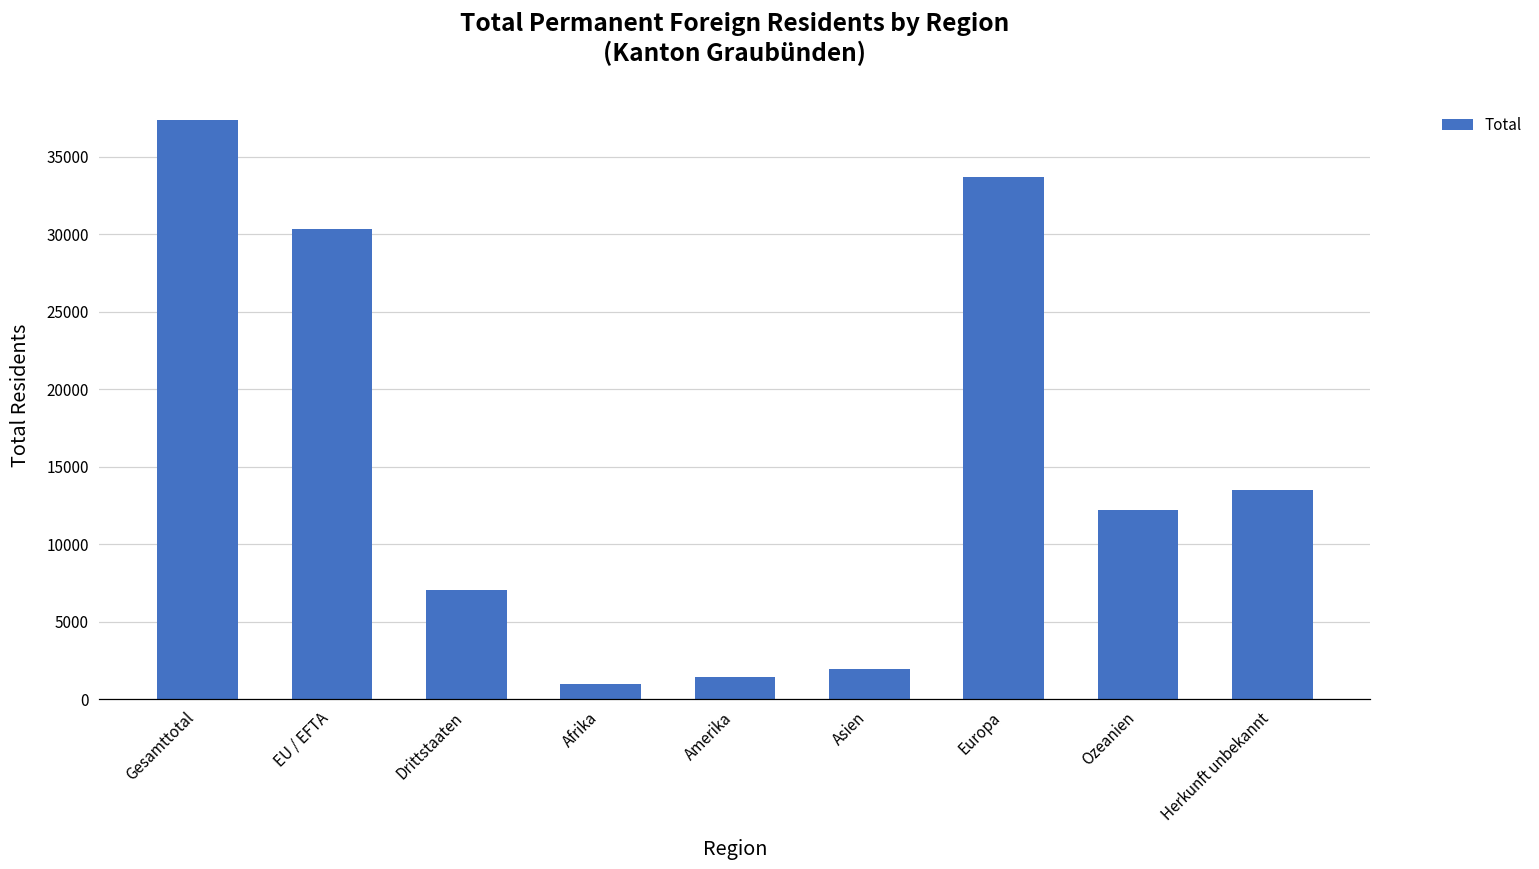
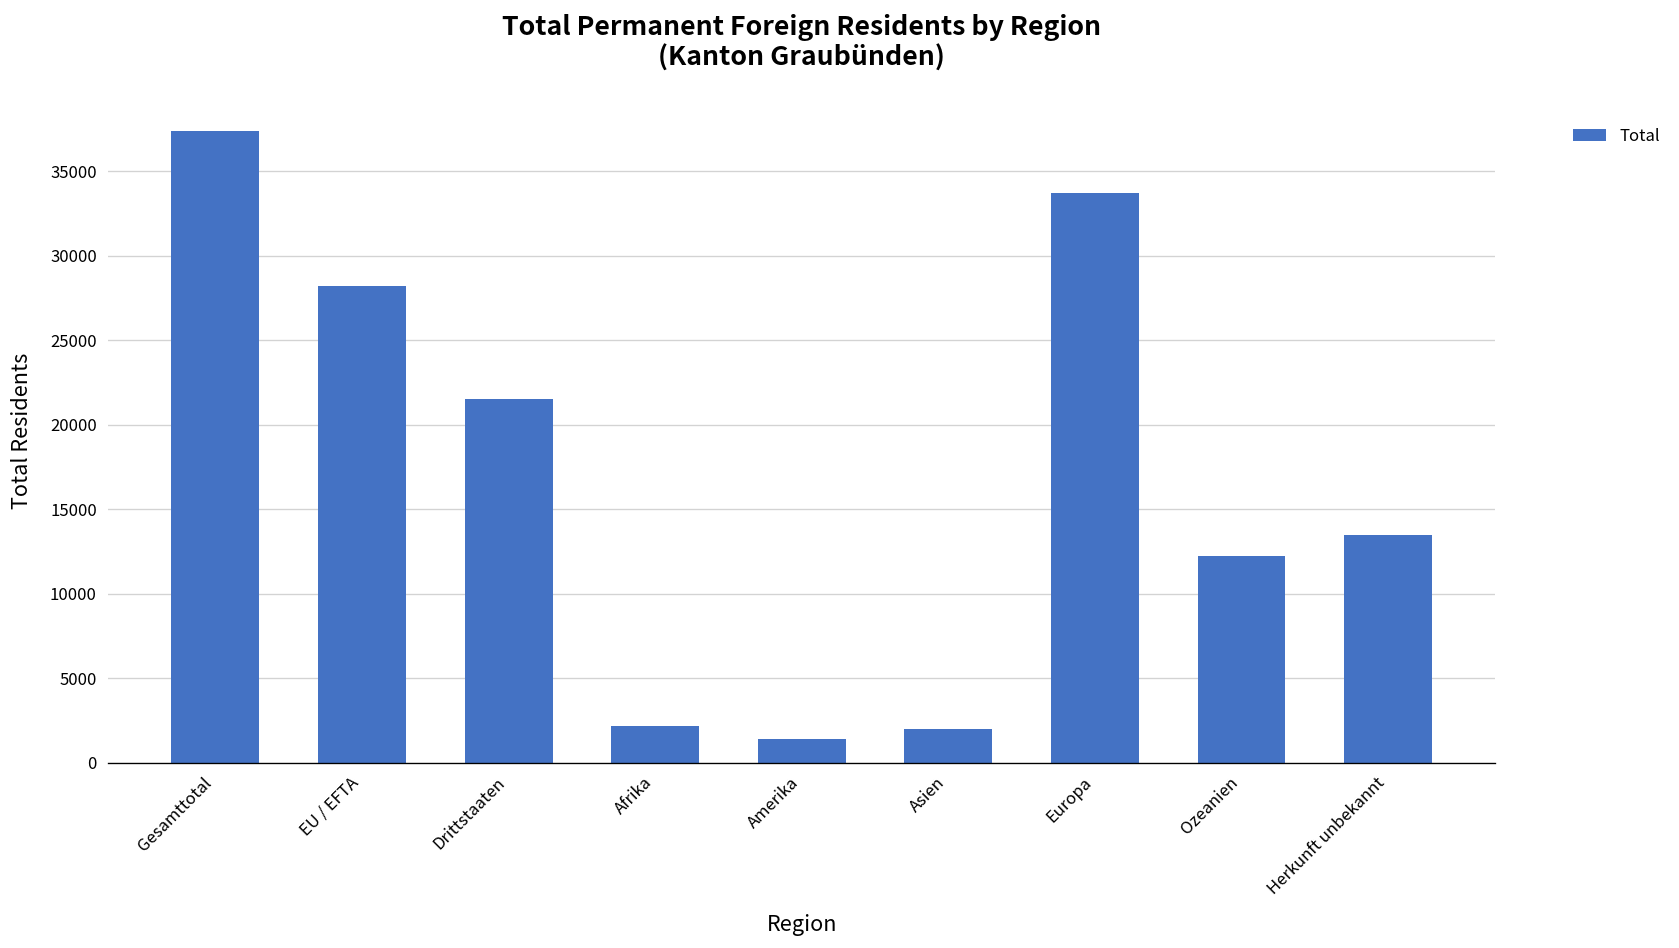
  {
    "Gesamttotal": 37400,
-   "EU / EFTA": 30400,
-   "Drittstaaten": 7000,
-   "Afrika": 1000,
+   "EU / EFTA": 28200,
+   "Drittstaaten": 21500,
+   "Afrika": 2200,
    "Amerika": 1400,
    "Asien": 2000,
    "Europa": 33700,
    "Ozeanien": 12200,
    "Herkunft unbekannt": 13500
  }
